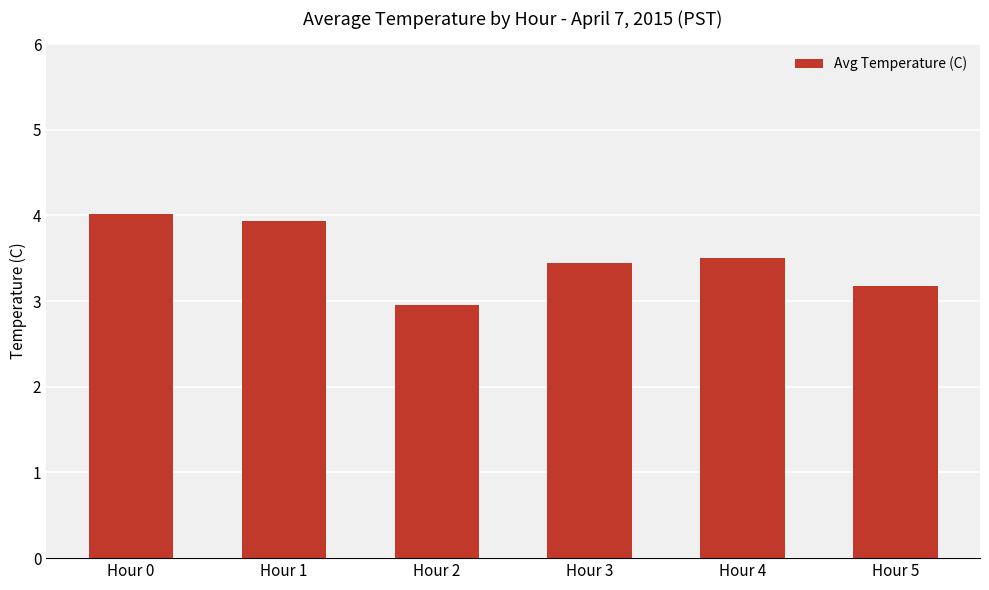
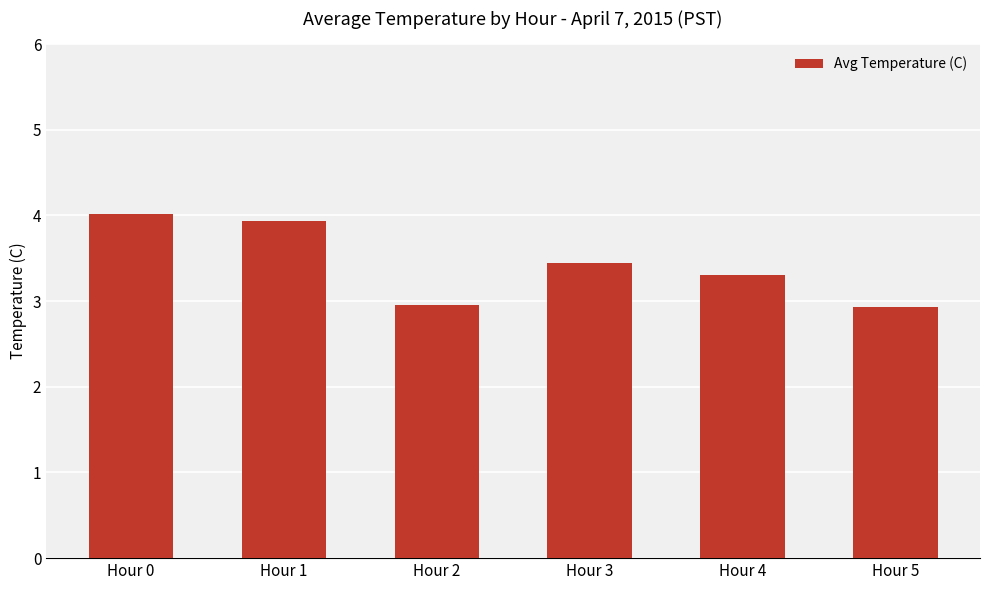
  {
    "Hour 0": 4.0,
    "Hour 1": 3.9,
    "Hour 2": 3.0,
    "Hour 3": 3.5,
-   "Hour 4": 3.5,
-   "Hour 5": 3.2
+   "Hour 4": 3.3,
+   "Hour 5": 2.9
  }
